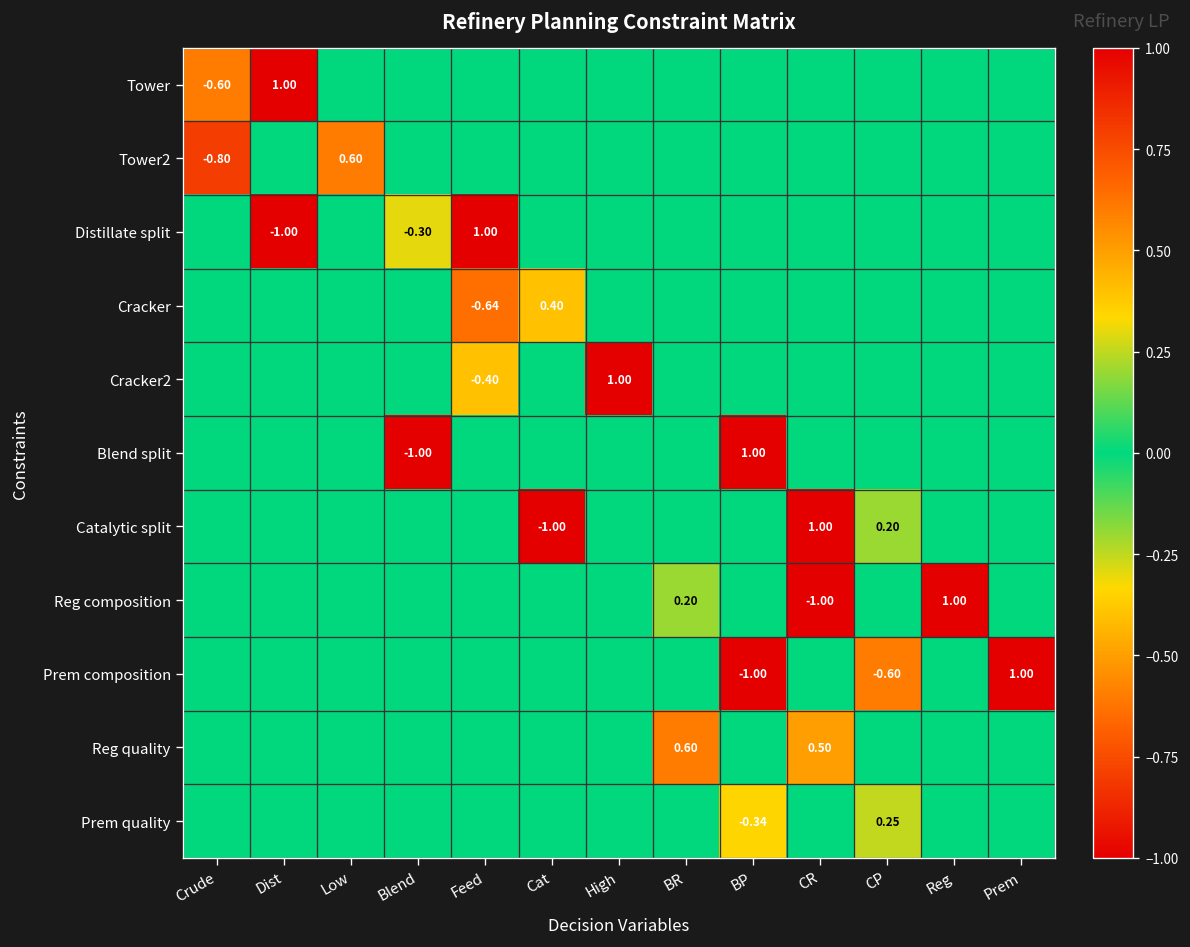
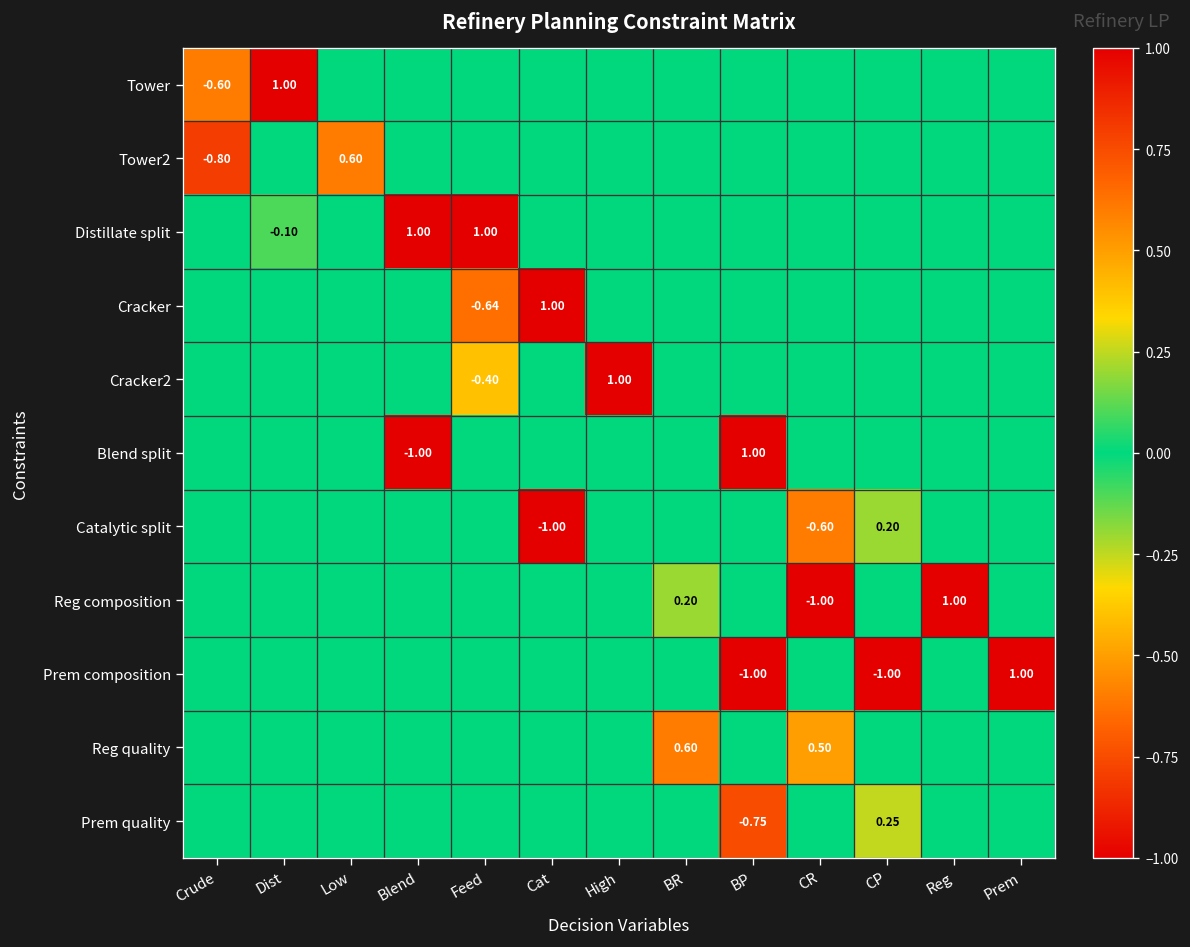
  {
    "Tower": {
      "Crude": -0.60,
      "Dist": 1.00
    },
    "Tower2": {
      "Crude": -0.80,
      "Low": 0.60
    },
    "Distillate split": {
-     "Dist": -1.00,
-     "Blend": -0.30,
+     "Dist": -0.10,
+     "Blend": 1.00,
      "Feed": 1.00
    },
    "Cracker": {
      "Feed": -0.64,
-     "Cat": 0.40
+     "Cat": 1.00
    },
    "Cracker2": {
      "Feed": -0.40,
      "High": 1.00
    },
    "Blend split": {
      "Blend": -1.00,
      "BP": 1.00
    },
    "Catalytic split": {
      "Cat": -1.00,
-     "CR": 1.00,
+     "CR": -0.60,
      "CP": 0.20
    },
    "Reg composition": {
      "BR": 0.20,
      "CR": -1.00,
      "Reg": 1.00
    },
    "Prem composition": {
      "BP": -1.00,
-     "CP": -0.60,
+     "CP": -1.00,
      "Prem": 1.00
    },
    "Reg quality": {
      "BR": 0.60,
      "CR": 0.50
    },
    "Prem quality": {
-     "BP": -0.34,
+     "BP": -0.75,
      "CP": 0.25
    }
  }
